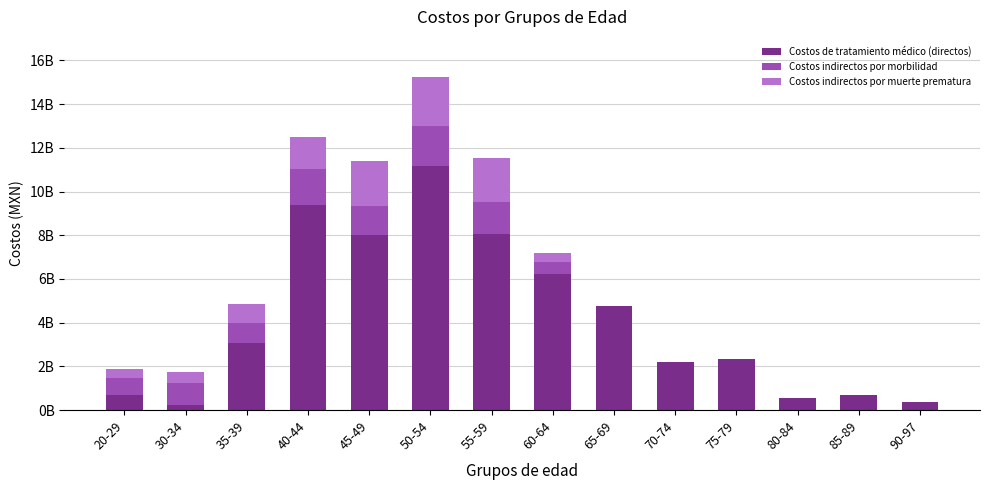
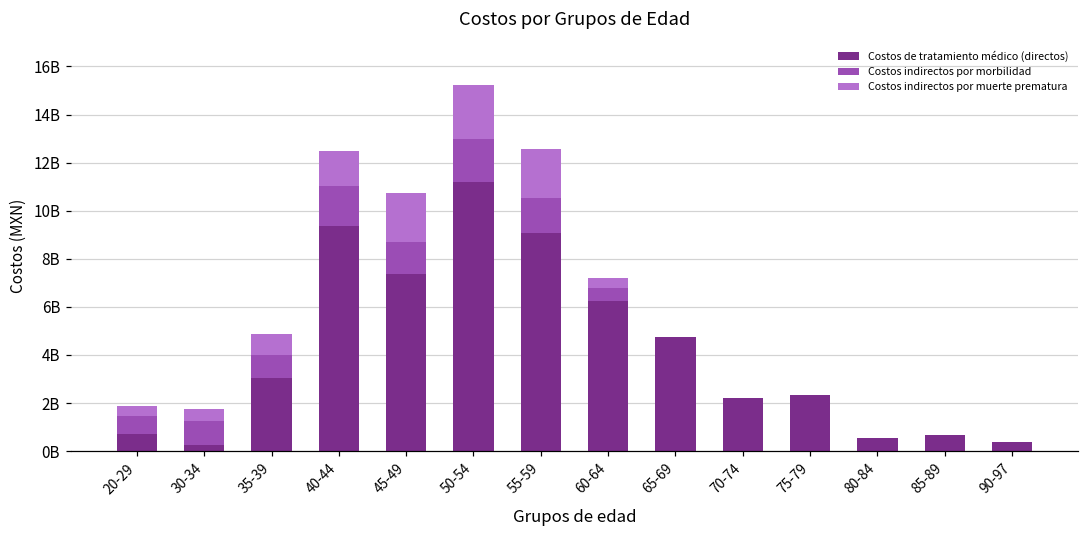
  {
    "Costos de tratamiento médico (directos)": {
      "20-29": 700000000,
      "30-34": 200000000,
      "35-39": 3000000000,
      "40-44": 9400000000,
-     "45-49": 8000000000,
+     "45-49": 7400000000,
      "50-54": 11200000000,
-     "55-59": 8100000000,
+     "55-59": 9100000000,
      "60-64": 6200000000,
      "65-69": 4800000000,
      "70-74": 2200000000,
      "75-79": 2300000000,
      "80-84": 600000000,
      "85-89": 700000000,
      "90-97": 400000000
    }
  }
